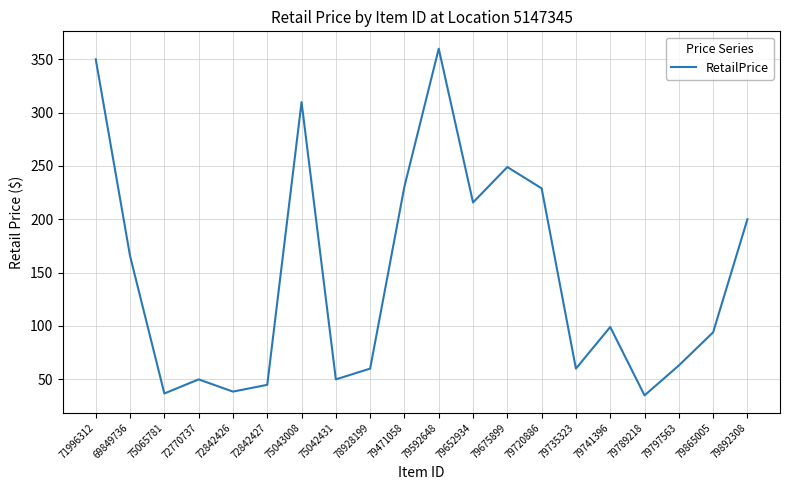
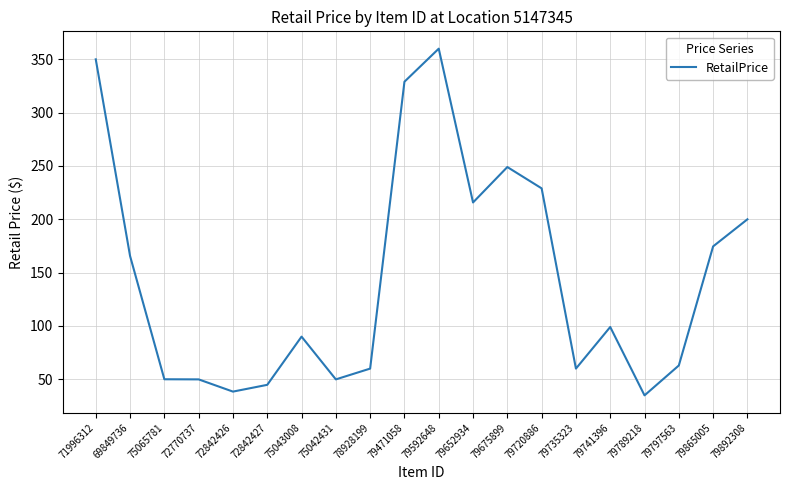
  {
    "71996312": 350,
    "69849736": 166,
-   "75065781": 37,
+   "75065781": 50,
    "72770737": 50,
    "72842426": 38,
    "72842427": 45,
-   "75043008": 310,
+   "75043008": 90,
    "75042431": 50,
    "78928199": 60,
-   "79471058": 231,
+   "79471058": 329,
    "79592648": 360,
    "79652934": 216,
    "79675899": 249,
    "79720886": 229,
    "79735323": 60,
    "79741396": 99,
    "79789218": 35,
    "79797563": 63,
-   "79865005": 94,
+   "79865005": 175,
    "79892308": 200
  }
